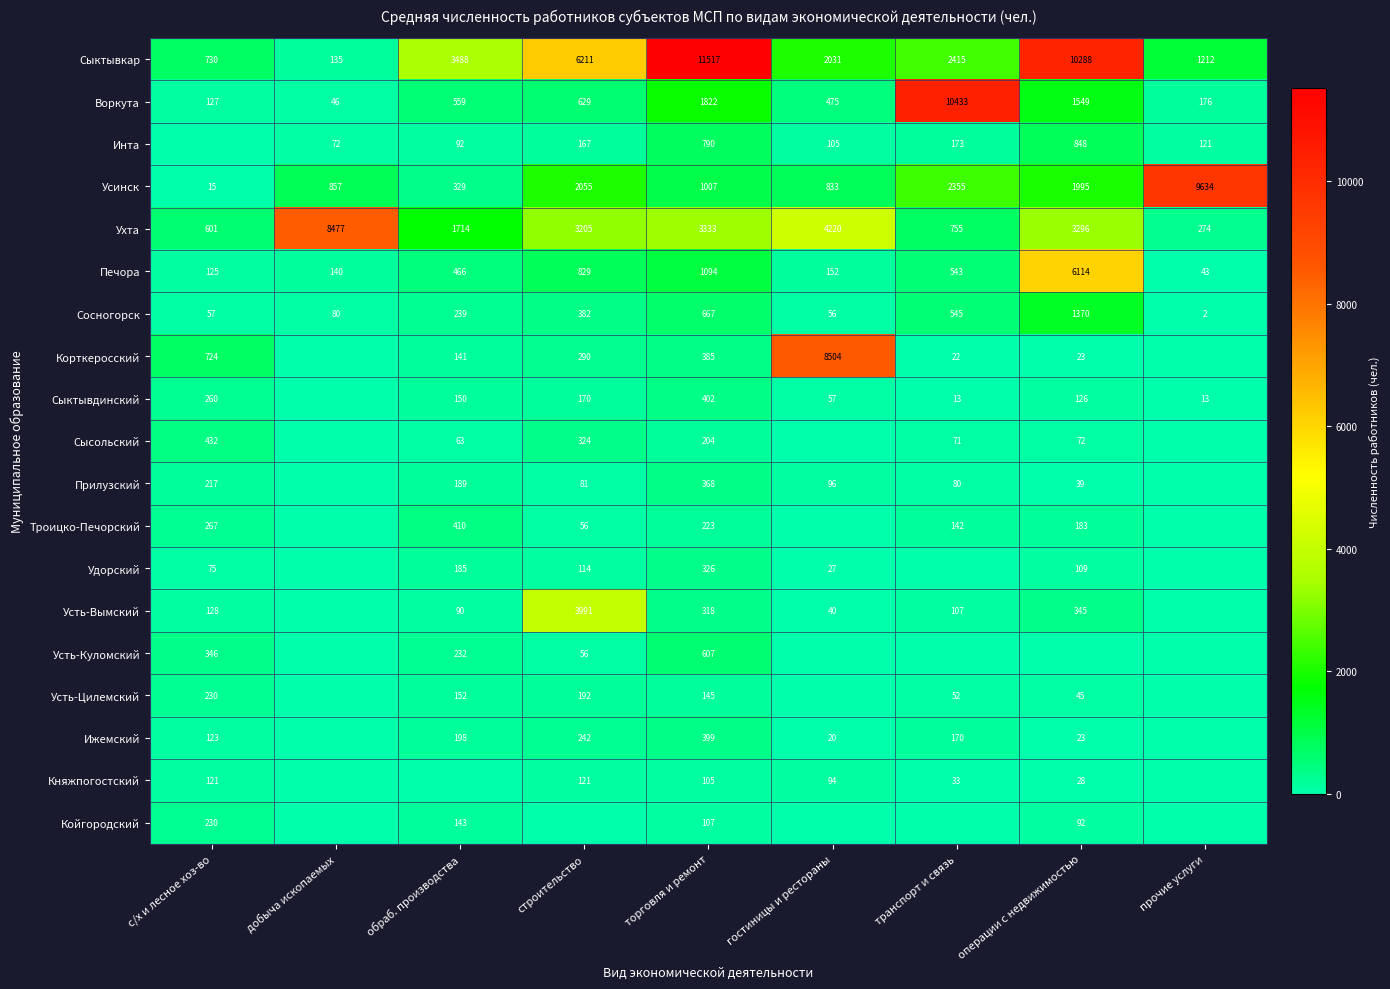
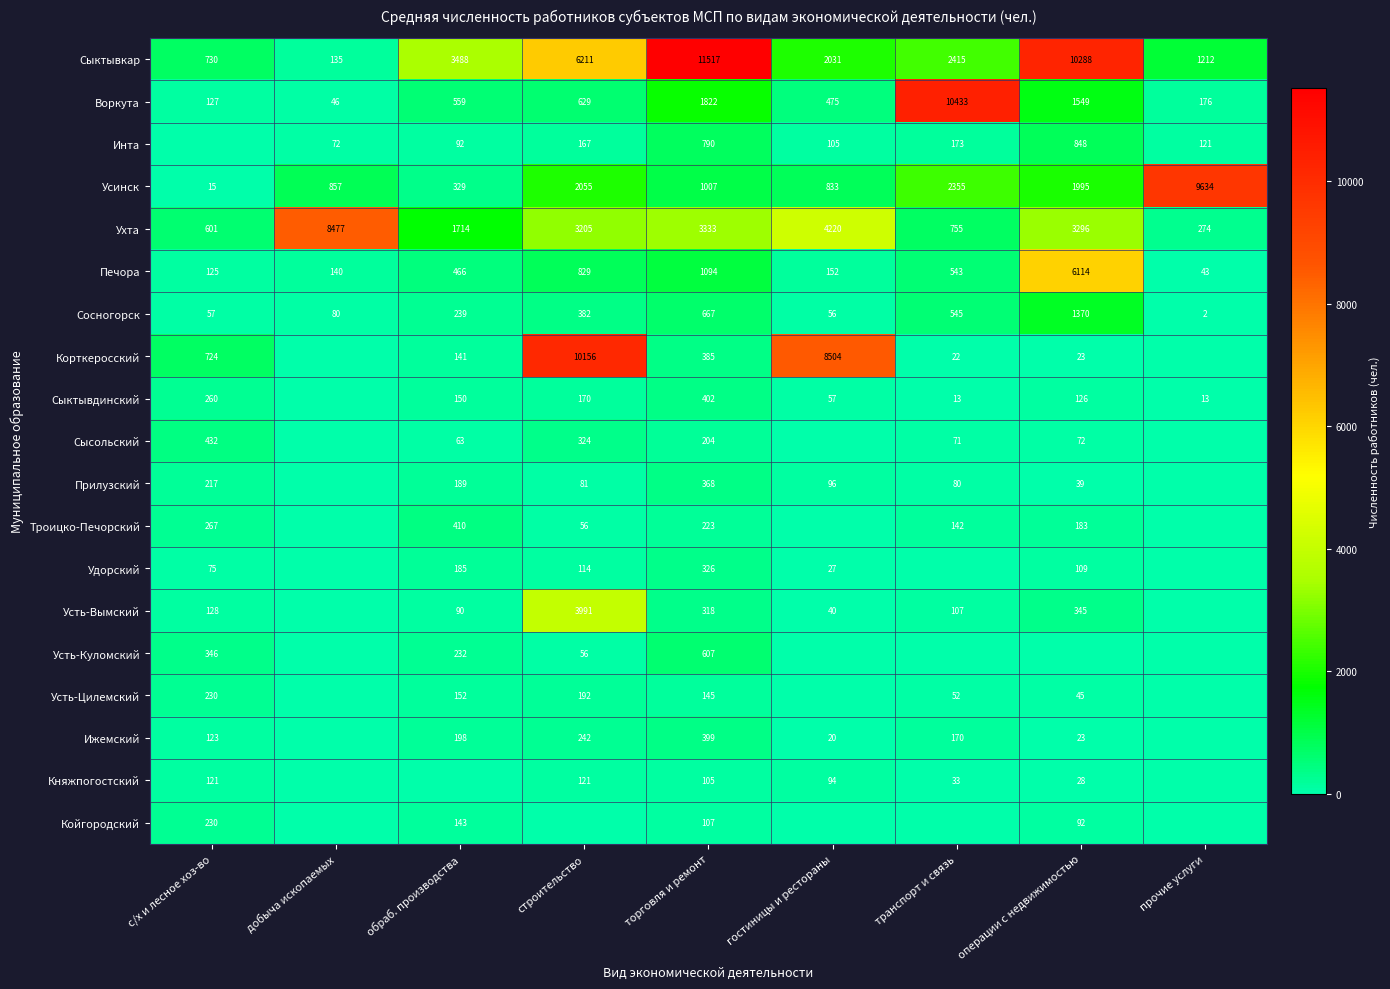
  {
    "Сыктывкар": {
      "с/х и лесное хоз-во": 730,
      "добыча ископаемых": 135,
      "обраб. производства": 3488,
      "строительство": 6211,
      "торговля и ремонт": 11517,
      "гостиницы и рестораны": 2031,
      "транспорт и связь": 2415,
      "операции с недвижимостью": 10288,
      "прочие услуги": 1212
    },
    "Воркута": {
      "с/х и лесное хоз-во": 127,
      "добыча ископаемых": 46,
      "обраб. производства": 559,
      "строительство": 629,
      "торговля и ремонт": 1822,
      "гостиницы и рестораны": 475,
      "транспорт и связь": 10433,
      "операции с недвижимостью": 1549,
      "прочие услуги": 176
    },
    "Инта": {
      "добыча ископаемых": 72,
      "обраб. производства": 92,
      "строительство": 167,
      "торговля и ремонт": 790,
      "гостиницы и рестораны": 105,
      "транспорт и связь": 173,
      "операции с недвижимостью": 848,
      "прочие услуги": 121
    },
    "Усинск": {
      "с/х и лесное хоз-во": 15,
      "добыча ископаемых": 857,
      "обраб. производства": 329,
      "строительство": 2055,
      "торговля и ремонт": 1007,
      "гостиницы и рестораны": 833,
      "транспорт и связь": 2355,
      "операции с недвижимостью": 1995,
      "прочие услуги": 9634
    },
    "Ухта": {
      "с/х и лесное хоз-во": 601,
      "добыча ископаемых": 8477,
      "обраб. производства": 1714,
      "строительство": 3205,
      "торговля и ремонт": 3333,
      "гостиницы и рестораны": 4220,
      "транспорт и связь": 755,
      "операции с недвижимостью": 3296,
      "прочие услуги": 274
    },
    "Печора": {
      "с/х и лесное хоз-во": 125,
      "добыча ископаемых": 140,
      "обраб. производства": 466,
      "строительство": 829,
      "торговля и ремонт": 1094,
      "гостиницы и рестораны": 152,
      "транспорт и связь": 543,
      "операции с недвижимостью": 6114,
      "прочие услуги": 43
    },
    "Сосногорск": {
      "с/х и лесное хоз-во": 57,
      "добыча ископаемых": 80,
      "обраб. производства": 239,
      "строительство": 382,
      "торговля и ремонт": 667,
      "гостиницы и рестораны": 56,
      "транспорт и связь": 545,
      "операции с недвижимостью": 1370,
      "прочие услуги": 2
    },
    "Корткеросский": {
      "с/х и лесное хоз-во": 724,
      "обраб. производства": 141,
-     "строительство": 290,
+     "строительство": 10156,
      "торговля и ремонт": 385,
      "гостиницы и рестораны": 8504,
      "транспорт и связь": 22,
      "операции с недвижимостью": 23
    },
    "Сыктывдинский": {
      "с/х и лесное хоз-во": 260,
      "обраб. производства": 150,
      "строительство": 170,
      "торговля и ремонт": 402,
      "гостиницы и рестораны": 57,
      "транспорт и связь": 13,
      "операции с недвижимостью": 126,
      "прочие услуги": 13
    },
    "Сысольский": {
      "с/х и лесное хоз-во": 432,
      "обраб. производства": 63,
      "строительство": 324,
      "торговля и ремонт": 204,
      "транспорт и связь": 71,
      "операции с недвижимостью": 72
    },
    "Прилузский": {
      "с/х и лесное хоз-во": 217,
      "обраб. производства": 189,
      "строительство": 81,
      "торговля и ремонт": 368,
      "гостиницы и рестораны": 96,
      "транспорт и связь": 80,
      "операции с недвижимостью": 39
    },
    "Троицко-Печорский": {
      "с/х и лесное хоз-во": 267,
      "обраб. производства": 410,
      "строительство": 56,
      "торговля и ремонт": 223,
      "транспорт и связь": 142,
      "операции с недвижимостью": 183
    },
    "Удорский": {
      "с/х и лесное хоз-во": 75,
      "обраб. производства": 185,
      "строительство": 114,
      "торговля и ремонт": 326,
      "гостиницы и рестораны": 27,
      "операции с недвижимостью": 109
    },
    "Усть-Вымский": {
      "с/х и лесное хоз-во": 128,
      "обраб. производства": 90,
      "строительство": 3991,
      "торговля и ремонт": 318,
      "гостиницы и рестораны": 40,
      "транспорт и связь": 107,
      "операции с недвижимостью": 345
    },
    "Усть-Куломский": {
      "с/х и лесное хоз-во": 346,
      "обраб. производства": 232,
      "строительство": 56,
      "торговля и ремонт": 607
    },
    "Усть-Цилемский": {
      "с/х и лесное хоз-во": 230,
      "обраб. производства": 152,
      "строительство": 192,
      "торговля и ремонт": 145,
      "транспорт и связь": 52,
      "операции с недвижимостью": 45
    },
    "Ижемский": {
      "с/х и лесное хоз-во": 123,
      "обраб. производства": 198,
      "строительство": 242,
      "торговля и ремонт": 399,
      "гостиницы и рестораны": 20,
      "транспорт и связь": 170,
      "операции с недвижимостью": 23
    },
    "Княжпогостский": {
      "с/х и лесное хоз-во": 121,
      "строительство": 121,
      "торговля и ремонт": 105,
      "гостиницы и рестораны": 94,
      "транспорт и связь": 33,
      "операции с недвижимостью": 28
    },
    "Койгородский": {
      "с/х и лесное хоз-во": 230,
      "обраб. производства": 143,
      "торговля и ремонт": 107,
      "операции с недвижимостью": 92
    }
  }
